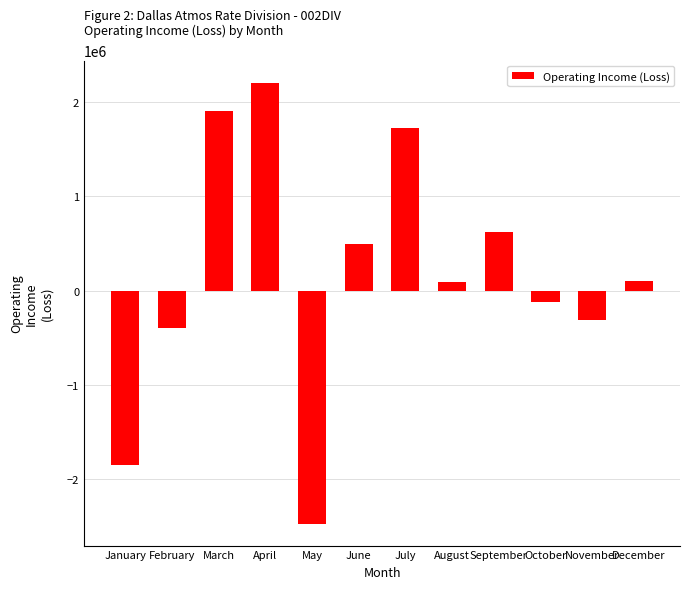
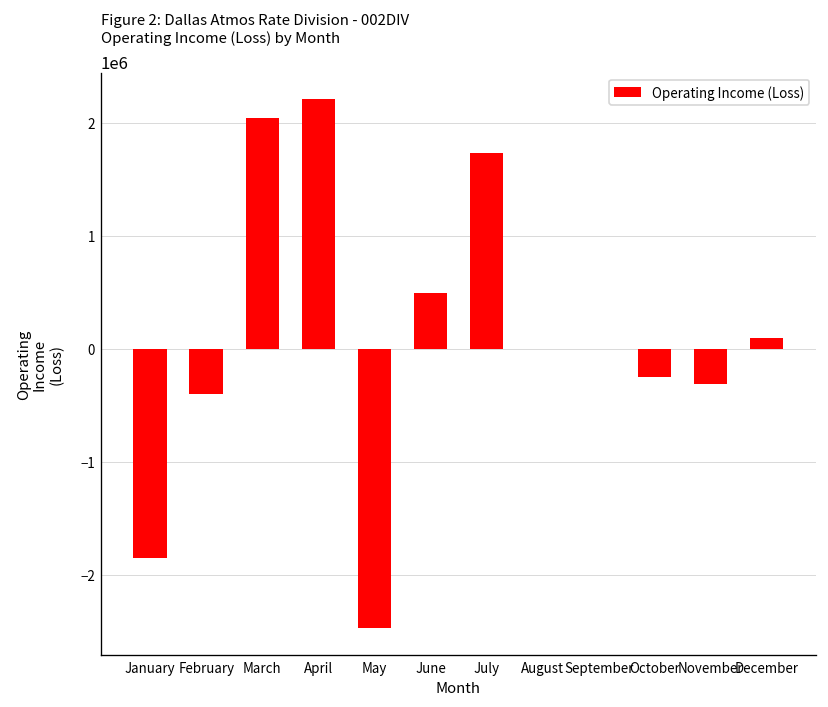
  {
    "January": -1800000,
    "February": -400000,
-   "March": 1900000,
+   "March": 2000000,
    "April": 2200000,
    "May": -2500000,
    "June": 500000,
    "July": 1700000,
-   "August": 100000,
-   "September": 600000,
-   "October": -100000,
+   "August": 0,
+   "September": 0,
+   "October": -200000,
    "November": -300000,
    "December": 100000
  }
